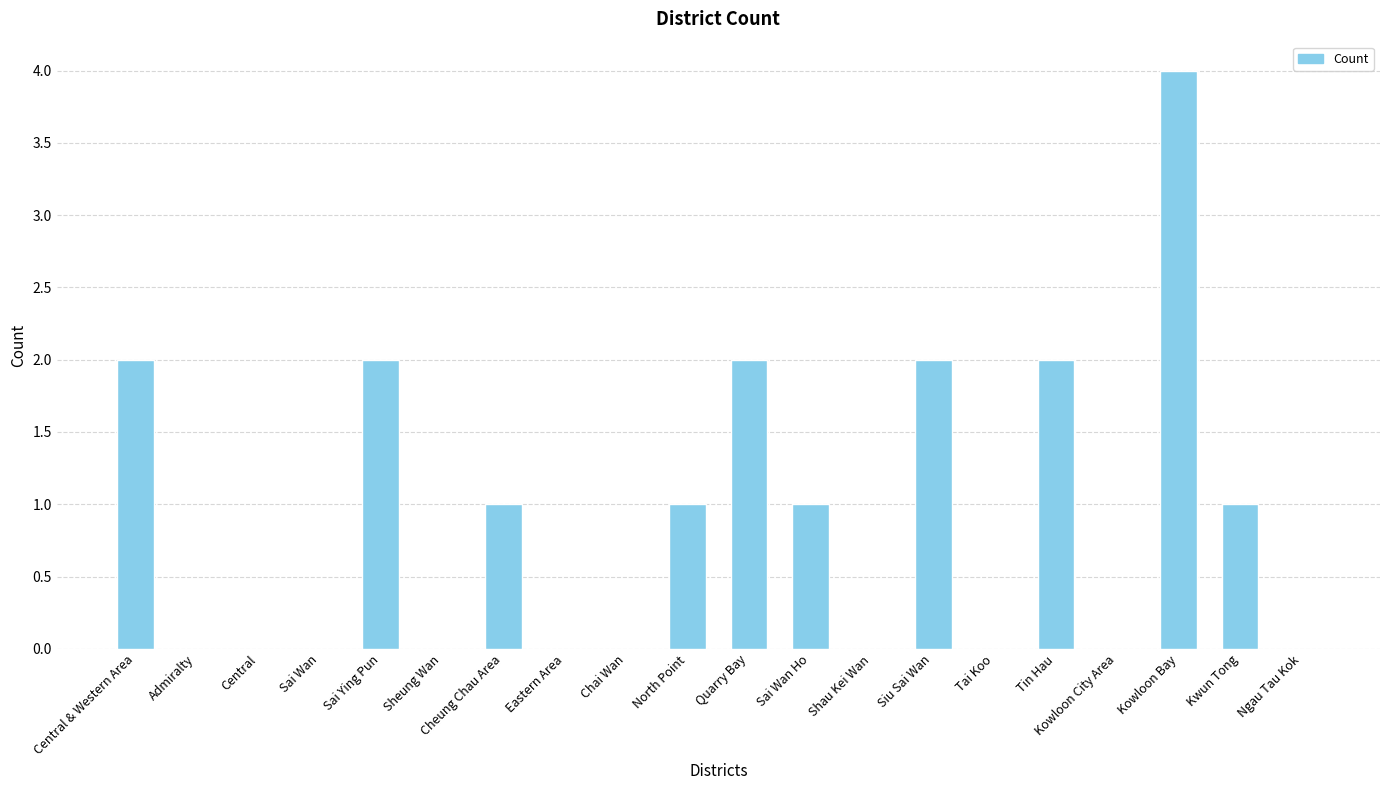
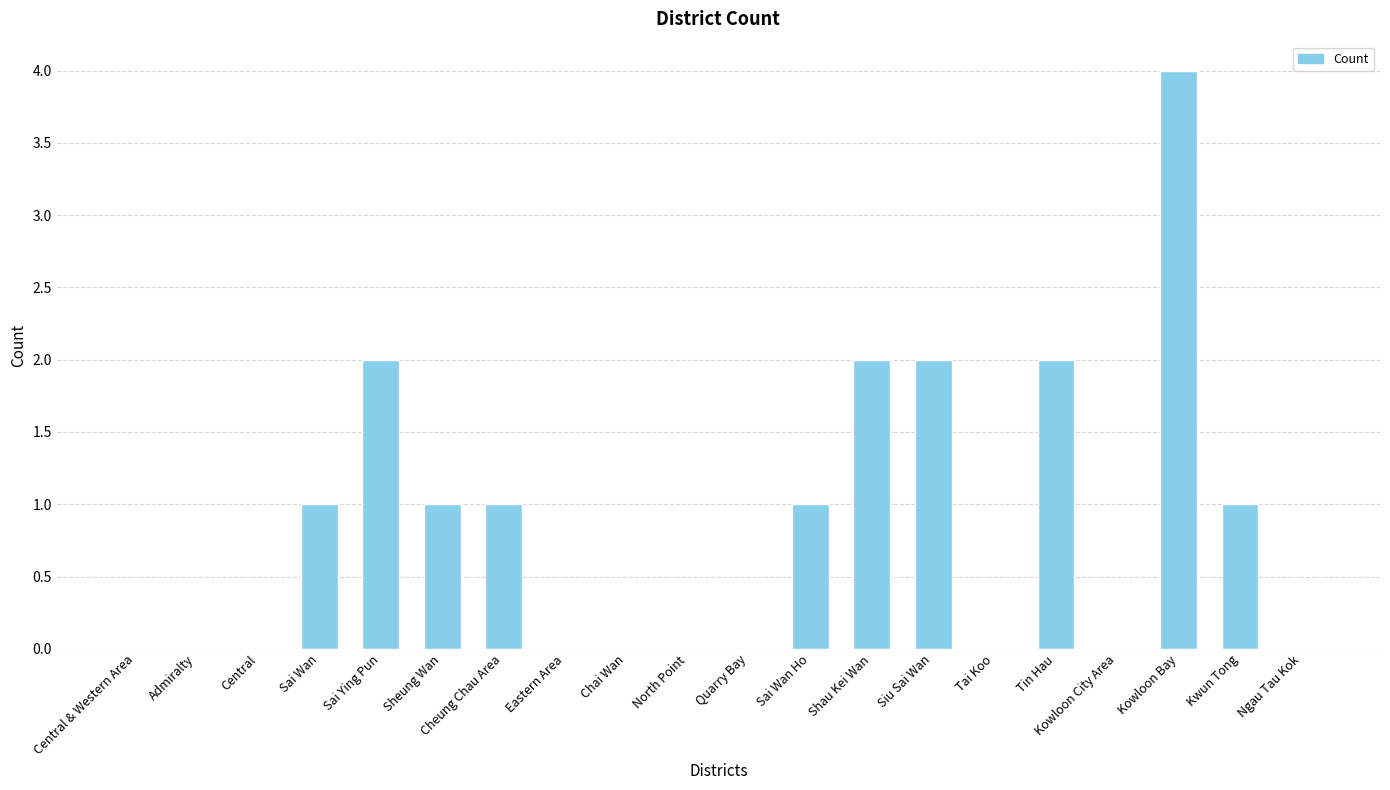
  {
-   "Central & Western Area": 2,
+   "Central & Western Area": 0,
    "Admiralty": 0,
    "Central": 0,
-   "Sai Wan": 0,
+   "Sai Wan": 1,
    "Sai Ying Pun": 2,
-   "Sheung Wan": 0,
+   "Sheung Wan": 1,
    "Cheung Chau Area": 1,
    "Eastern Area": 0,
    "Chai Wan": 0,
-   "North Point": 1,
-   "Quarry Bay": 2,
+   "North Point": 0,
+   "Quarry Bay": 0,
    "Sai Wan Ho": 1,
-   "Shau Kei Wan": 0,
+   "Shau Kei Wan": 2,
    "Siu Sai Wan": 2,
    "Tai Koo": 0,
    "Tin Hau": 2,
    "Kowloon City Area": 0,
    "Kowloon Bay": 4,
    "Kwun Tong": 1,
    "Ngau Tau Kok": 0
  }
